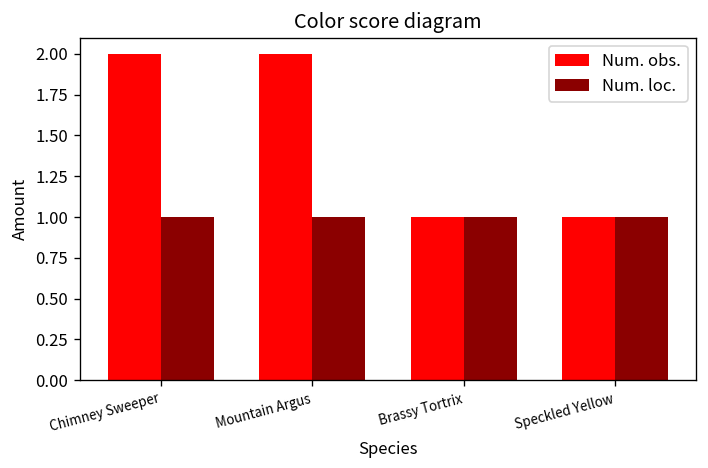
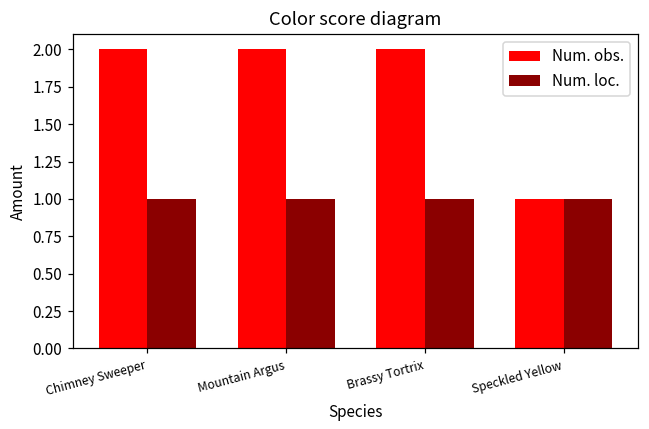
  {
    "Num. obs.": {
      "Chimney Sweeper": 2,
      "Mountain Argus": 2,
-     "Brassy Tortrix": 1,
+     "Brassy Tortrix": 2,
      "Speckled Yellow": 1
    },
    "Num. loc.": {
      "Chimney Sweeper": 1,
      "Mountain Argus": 1,
      "Brassy Tortrix": 1,
      "Speckled Yellow": 1
    }
  }
